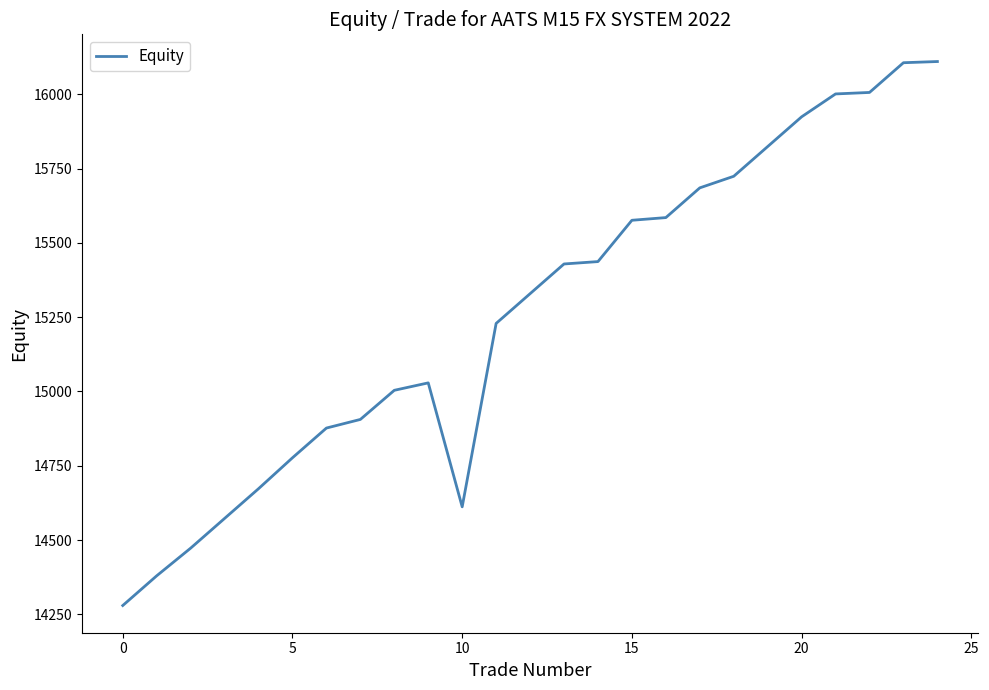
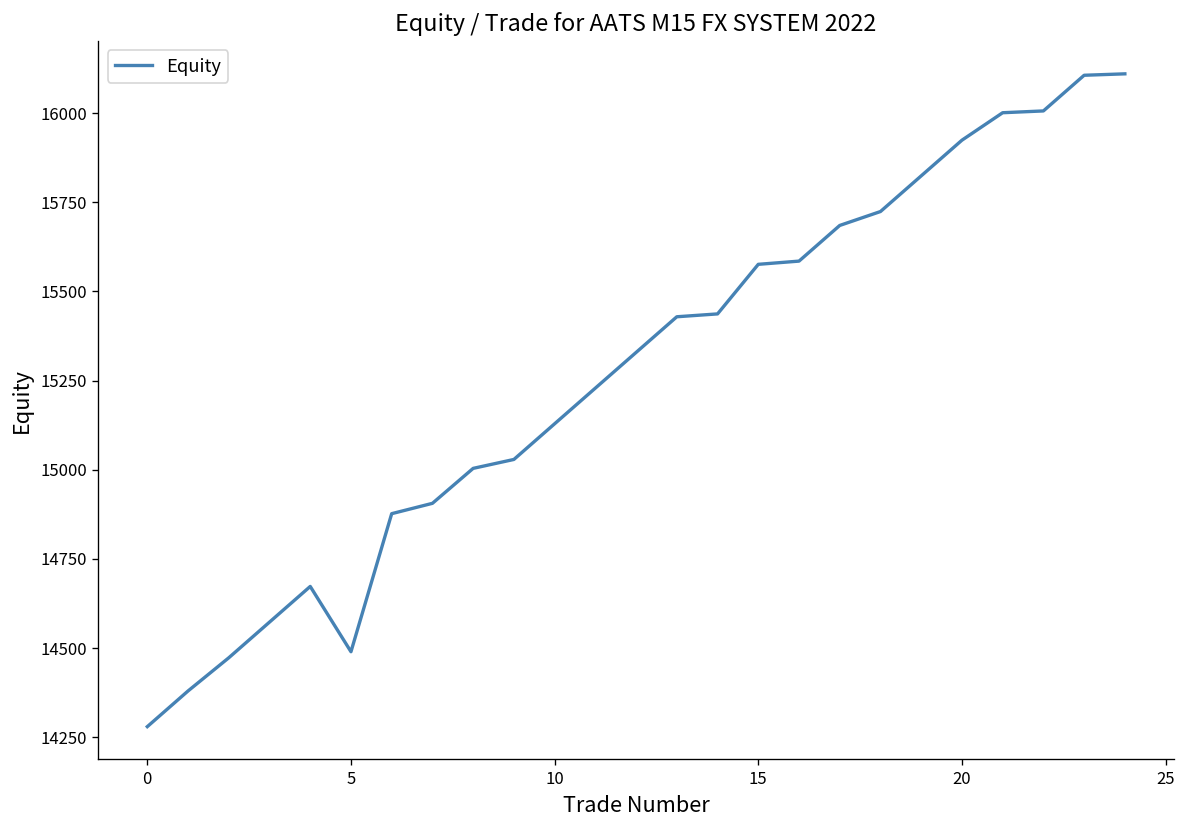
  {
    "0": 14280,
-   "5": 14780,
-   "10": 14610,
+   "5": 14490,
+   "10": 15130,
    "15": 15580,
    "20": 15920
  }
